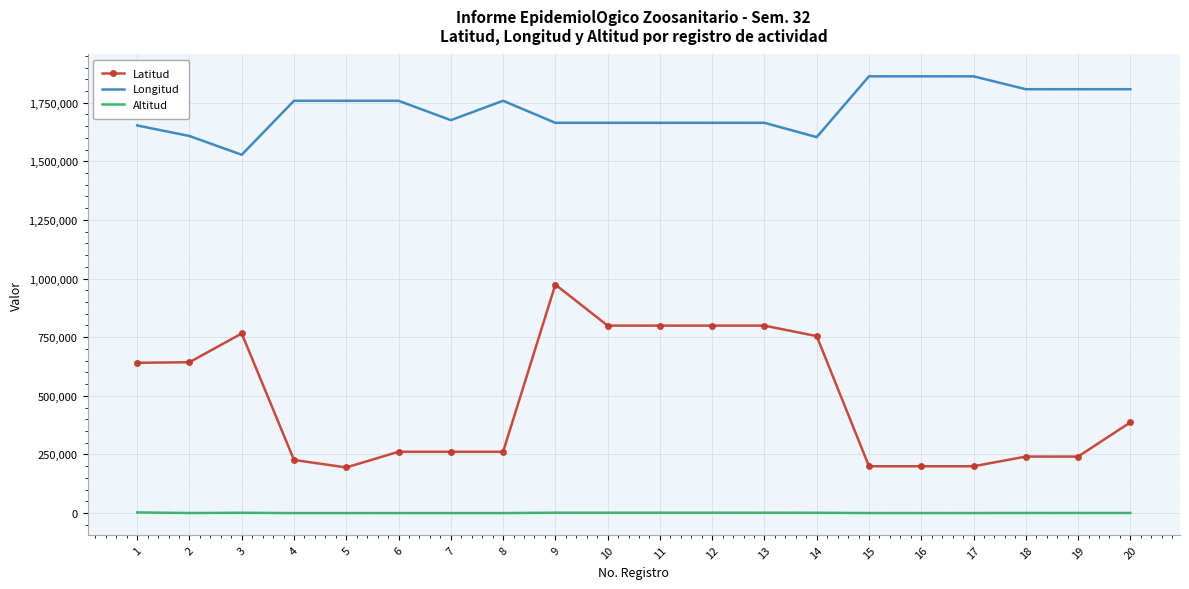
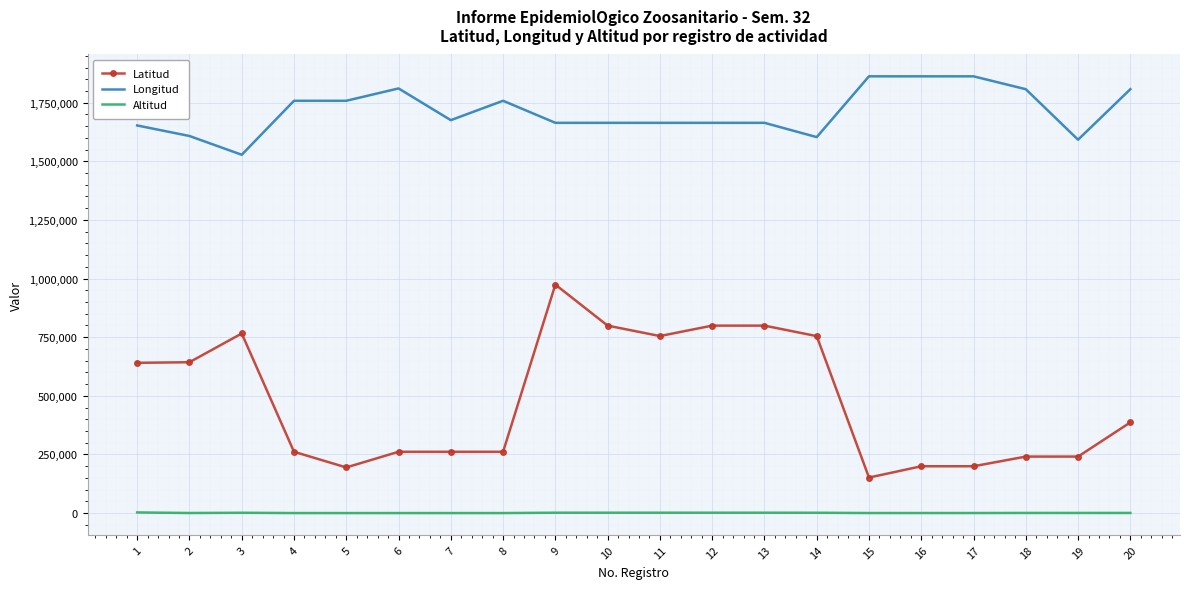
  {
    "Latitud": {
      "1": "640,000",
      "2": "640,000",
      "3": "770,000",
-     "4": "230,000",
+     "4": "260,000",
      "5": "190,000",
      "6": "260,000",
      "7": "260,000",
      "8": "260,000",
      "9": "970,000",
      "10": "800,000",
-     "11": "800,000",
+     "11": "750,000",
      "12": "800,000",
      "13": "800,000",
      "14": "750,000",
-     "15": "200,000",
+     "15": "150,000",
      "16": "200,000",
      "17": "200,000",
      "18": "240,000",
      "19": "240,000",
      "20": "390,000"
    },
    "Longitud": {
      "1": "1,650,000",
      "2": "1,610,000",
      "3": "1,530,000",
      "4": "1,760,000",
      "5": "1,760,000",
-     "6": "1,760,000",
+     "6": "1,810,000",
      "7": "1,680,000",
      "8": "1,760,000",
      "9": "1,660,000",
      "10": "1,660,000",
      "11": "1,660,000",
      "12": "1,660,000",
      "13": "1,660,000",
      "14": "1,600,000",
      "15": "1,860,000",
      "16": "1,860,000",
      "17": "1,860,000",
      "18": "1,810,000",
-     "19": "1,810,000",
+     "19": "1,590,000",
      "20": "1,810,000"
    },
    "Altitud": {
      "1": "0",
      "2": "0",
      "3": "0",
      "4": "0",
      "5": "0",
      "6": "0",
      "7": "0",
      "8": "0",
      "9": "0",
      "10": "0",
      "11": "0",
      "12": "0",
      "13": "0",
      "14": "0",
      "15": "0",
      "16": "0",
      "17": "0",
      "18": "0",
      "19": "0",
      "20": "0"
    }
  }
